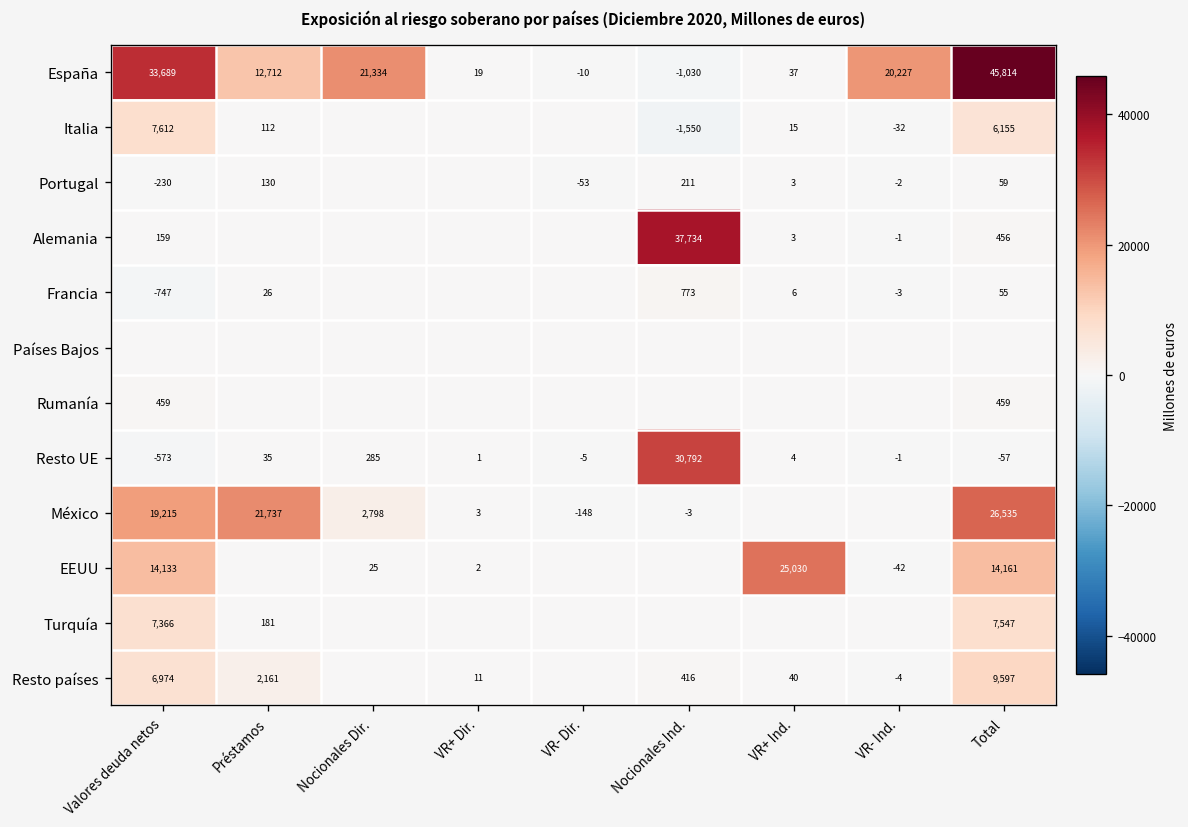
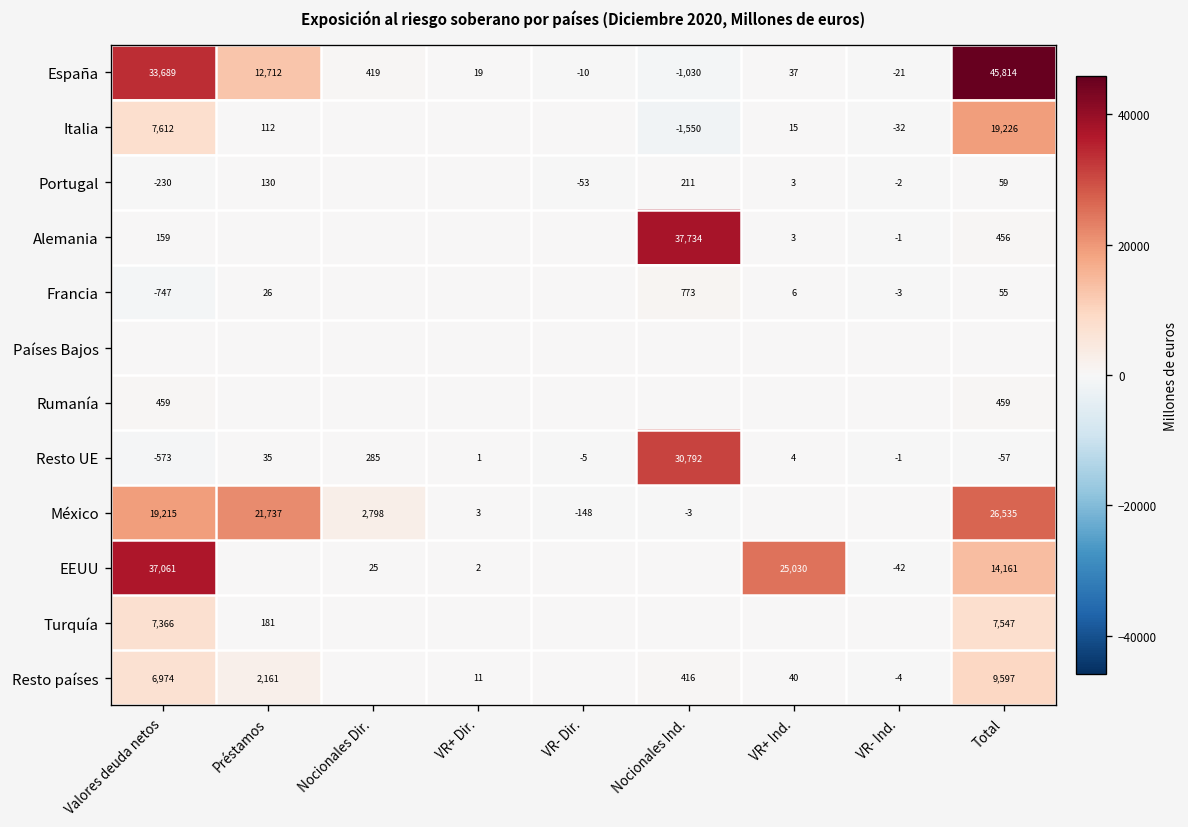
  {
    "España": {
      "Valores deuda netos": "33,689",
      "Préstamos": "12,712",
-     "Nocionales Dir.": "21,334",
+     "Nocionales Dir.": "419",
      "VR+ Dir.": "19",
      "VR- Dir.": "-10",
      "Nocionales Ind.": "-1,030",
      "VR+ Ind.": "37",
-     "VR- Ind.": "20,227",
+     "VR- Ind.": "-21",
      "Total": "45,814"
    },
    "Italia": {
      "Valores deuda netos": "7,612",
      "Préstamos": "112",
      "Nocionales Ind.": "-1,550",
      "VR+ Ind.": "15",
      "VR- Ind.": "-32",
-     "Total": "6,155"
+     "Total": "19,226"
    },
    "Portugal": {
      "Valores deuda netos": "-230",
      "Préstamos": "130",
      "VR- Dir.": "-53",
      "Nocionales Ind.": "211",
      "VR+ Ind.": "3",
      "VR- Ind.": "-2",
      "Total": "59"
    },
    "Alemania": {
      "Valores deuda netos": "159",
      "Nocionales Ind.": "37,734",
      "VR+ Ind.": "3",
      "VR- Ind.": "-1",
      "Total": "456"
    },
    "Francia": {
      "Valores deuda netos": "-747",
      "Préstamos": "26",
      "Nocionales Ind.": "773",
      "VR+ Ind.": "6",
      "VR- Ind.": "-3",
      "Total": "55"
    },
    "Rumanía": {
      "Valores deuda netos": "459",
      "Total": "459"
    },
    "Resto UE": {
      "Valores deuda netos": "-573",
      "Préstamos": "35",
      "Nocionales Dir.": "285",
      "VR+ Dir.": "1",
      "VR- Dir.": "-5",
      "Nocionales Ind.": "30,792",
      "VR+ Ind.": "4",
      "VR- Ind.": "-1",
      "Total": "-57"
    },
    "México": {
      "Valores deuda netos": "19,215",
      "Préstamos": "21,737",
      "Nocionales Dir.": "2,798",
      "VR+ Dir.": "3",
      "VR- Dir.": "-148",
      "Nocionales Ind.": "-3",
      "Total": "26,535"
    },
    "EEUU": {
-     "Valores deuda netos": "14,133",
+     "Valores deuda netos": "37,061",
      "Nocionales Dir.": "25",
      "VR+ Dir.": "2",
      "VR+ Ind.": "25,030",
      "VR- Ind.": "-42",
      "Total": "14,161"
    },
    "Turquía": {
      "Valores deuda netos": "7,366",
      "Préstamos": "181",
      "Total": "7,547"
    },
    "Resto países": {
      "Valores deuda netos": "6,974",
      "Préstamos": "2,161",
      "VR+ Dir.": "11",
      "Nocionales Ind.": "416",
      "VR+ Ind.": "40",
      "VR- Ind.": "-4",
      "Total": "9,597"
    }
  }
